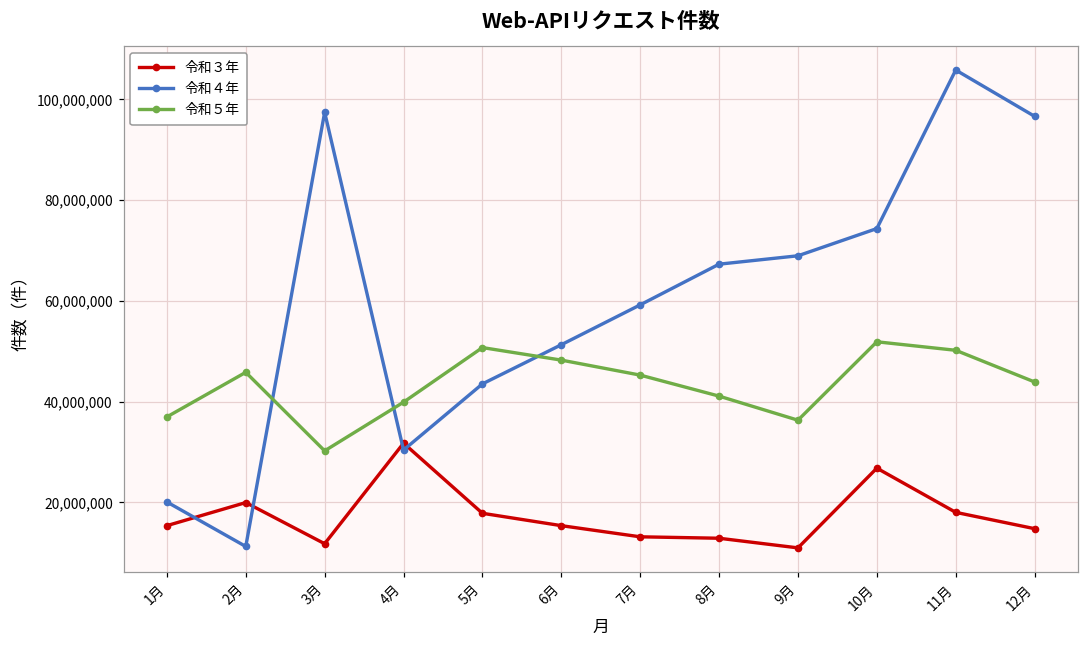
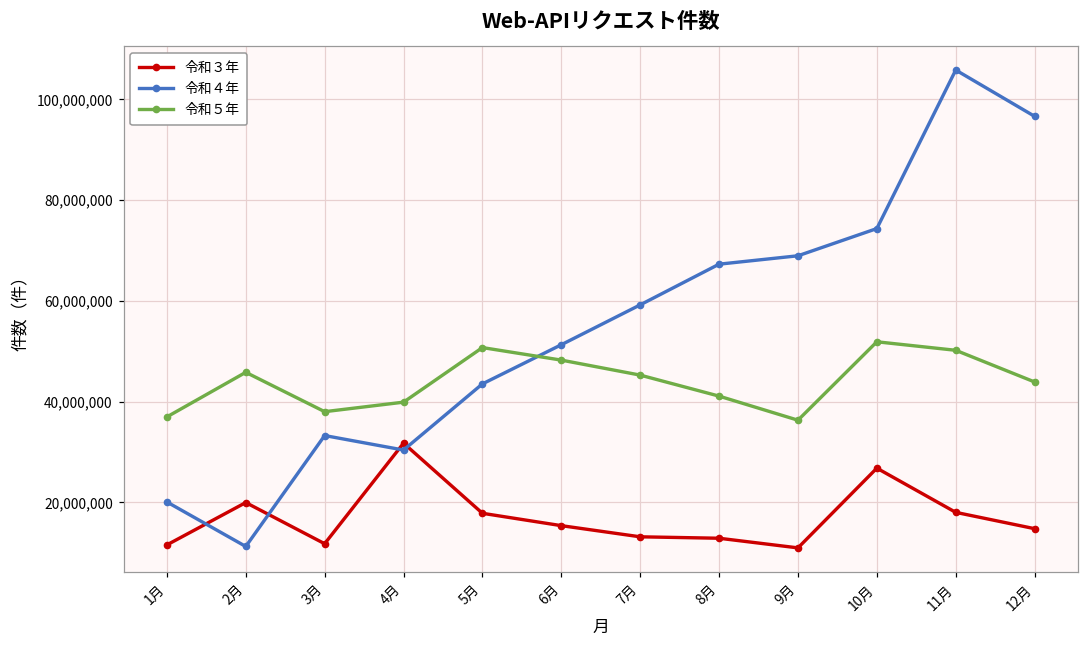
  {
    "令和３年": {
-     "1月": "15,000,000",
+     "1月": "12,000,000",
      "2月": "20,000,000",
      "3月": "12,000,000",
      "4月": "32,000,000",
      "5月": "18,000,000",
      "6月": "15,000,000",
      "7月": "13,000,000",
      "8月": "13,000,000",
      "9月": "11,000,000",
      "10月": "27,000,000",
      "11月": "18,000,000",
      "12月": "15,000,000"
    },
    "令和４年": {
      "1月": "20,000,000",
      "2月": "11,000,000",
-     "3月": "97,000,000",
+     "3月": "33,000,000",
      "4月": "30,000,000",
      "5月": "44,000,000",
      "6月": "51,000,000",
      "7月": "59,000,000",
      "8月": "67,000,000",
      "9月": "69,000,000",
      "10月": "74,000,000",
      "11月": "106,000,000",
      "12月": "97,000,000"
    },
    "令和５年": {
      "1月": "37,000,000",
      "2月": "46,000,000",
-     "3月": "30,000,000",
+     "3月": "38,000,000",
      "4月": "40,000,000",
      "5月": "51,000,000",
      "6月": "48,000,000",
      "7月": "45,000,000",
      "8月": "41,000,000",
      "9月": "36,000,000",
      "10月": "52,000,000",
      "11月": "50,000,000",
      "12月": "44,000,000"
    }
  }
